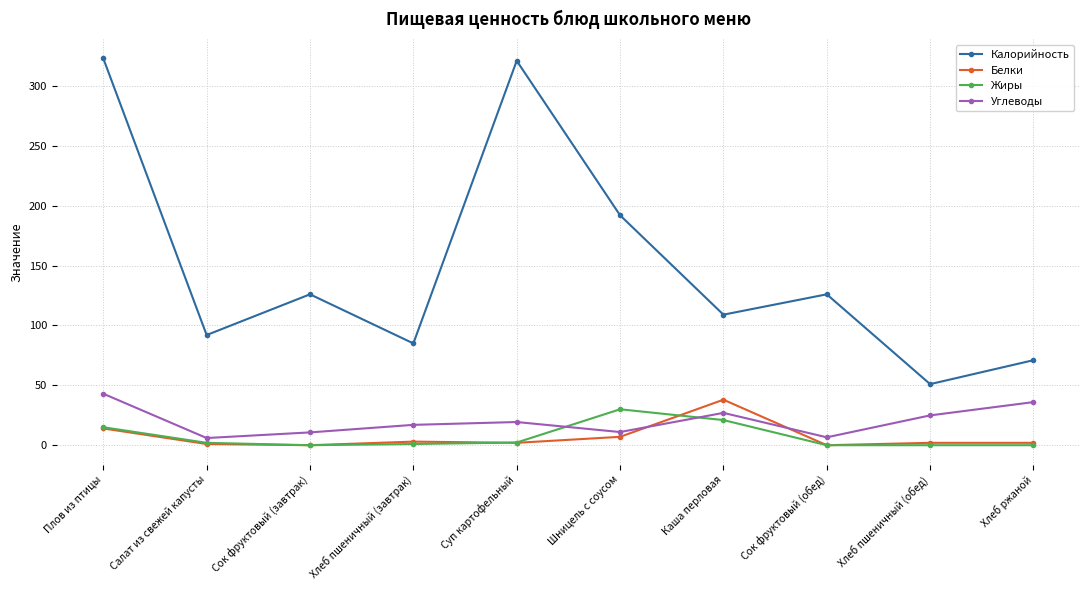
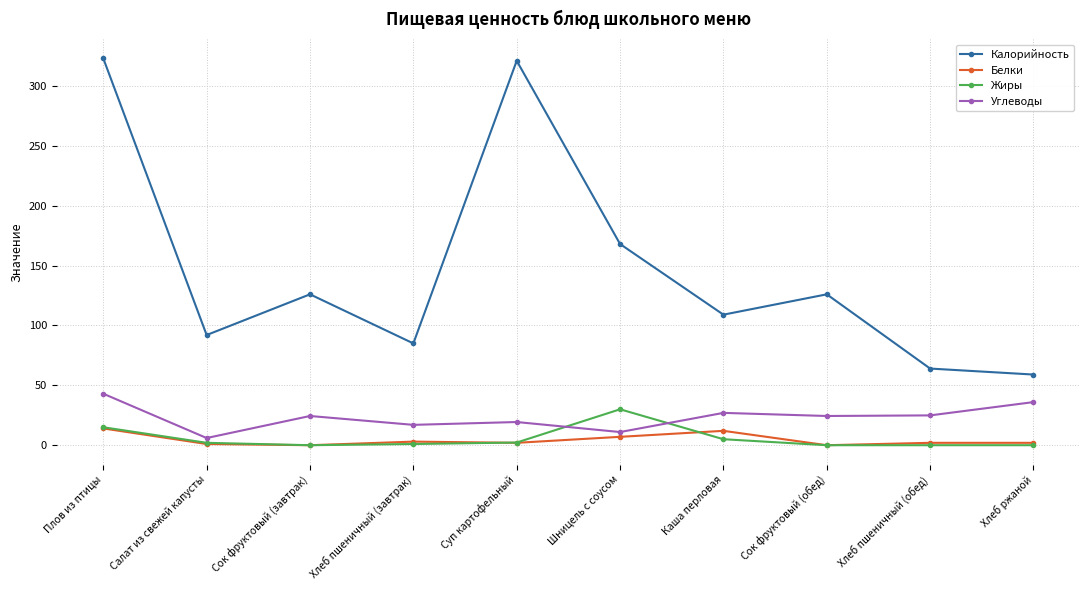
  {
    "Калорийность": {
      "Плов из птицы": 323,
      "Салат из свежей капусты": 92,
      "Сок фруктовый (завтрак)": 126,
      "Хлеб пшеничный (завтрак)": 85,
      "Суп картофельный": 321,
-     "Шницель с соусом": 192,
+     "Шницель с соусом": 168,
      "Каша перловая": 109,
      "Сок фруктовый (обед)": 126,
-     "Хлеб пшеничный (обед)": 51,
-     "Хлеб ржаной": 71
+     "Хлеб пшеничный (обед)": 64,
+     "Хлеб ржаной": 59
    },
    "Белки": {
      "Шницель с соусом": 7,
-     "Каша перловая": 38
+     "Каша перловая": 12
    },
    "Жиры": {
      "Шницель с соусом": 30,
-     "Каша перловая": 21
+     "Каша перловая": 5
    },
    "Углеводы": {
      "Плов из птицы": 43,
      "Салат из свежей капусты": 6,
-     "Сок фруктовый (завтрак)": 11,
+     "Сок фруктовый (завтрак)": 24,
      "Хлеб пшеничный (завтрак)": 17,
      "Суп картофельный": 19,
      "Шницель с соусом": 11,
      "Каша перловая": 27,
-     "Сок фруктовый (обед)": 7,
+     "Сок фруктовый (обед)": 24,
      "Хлеб пшеничный (обед)": 25,
      "Хлеб ржаной": 36
    }
  }
